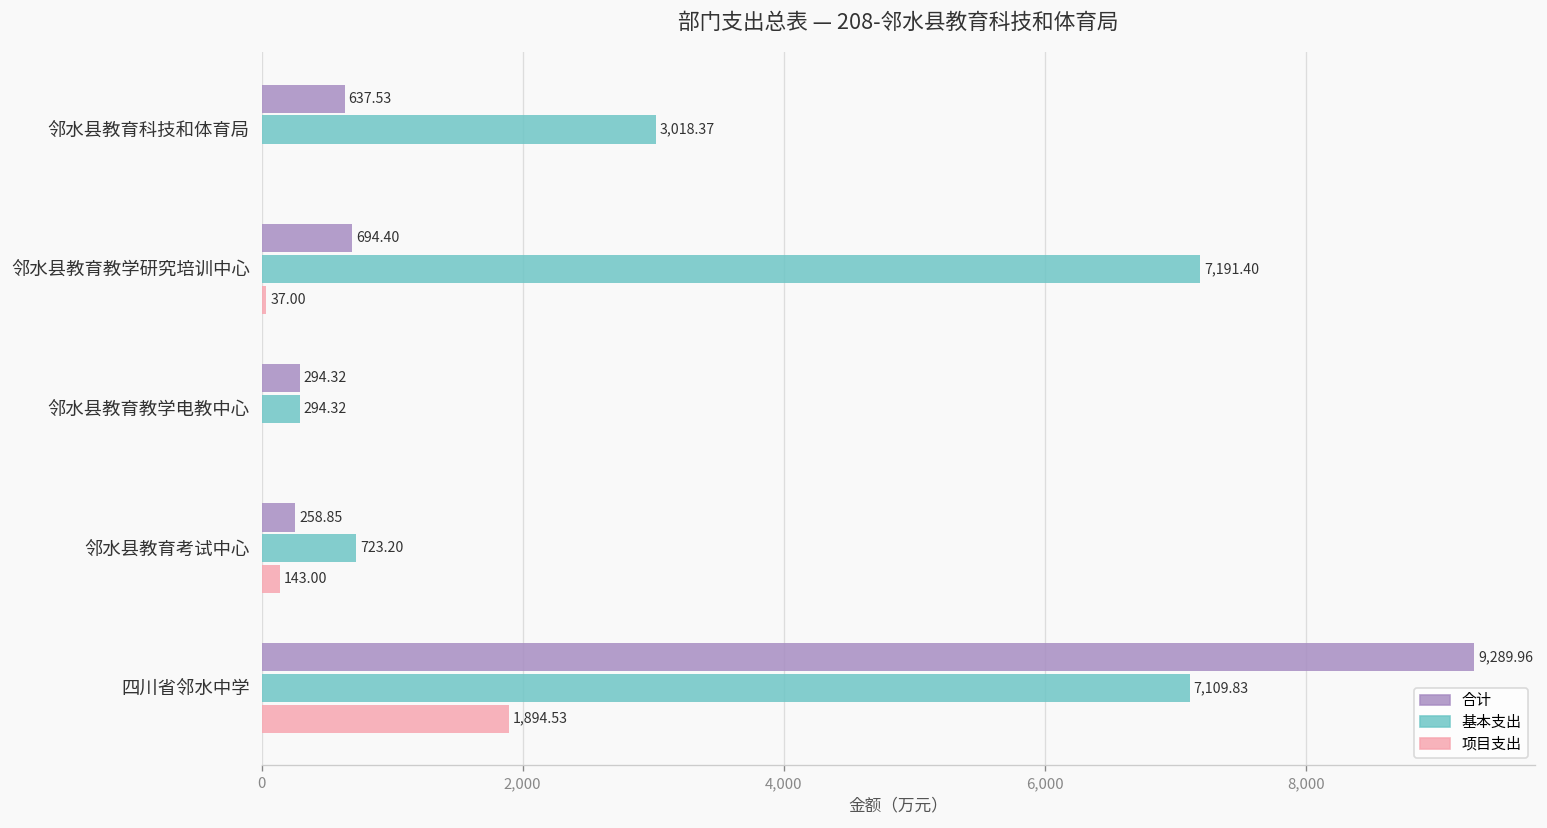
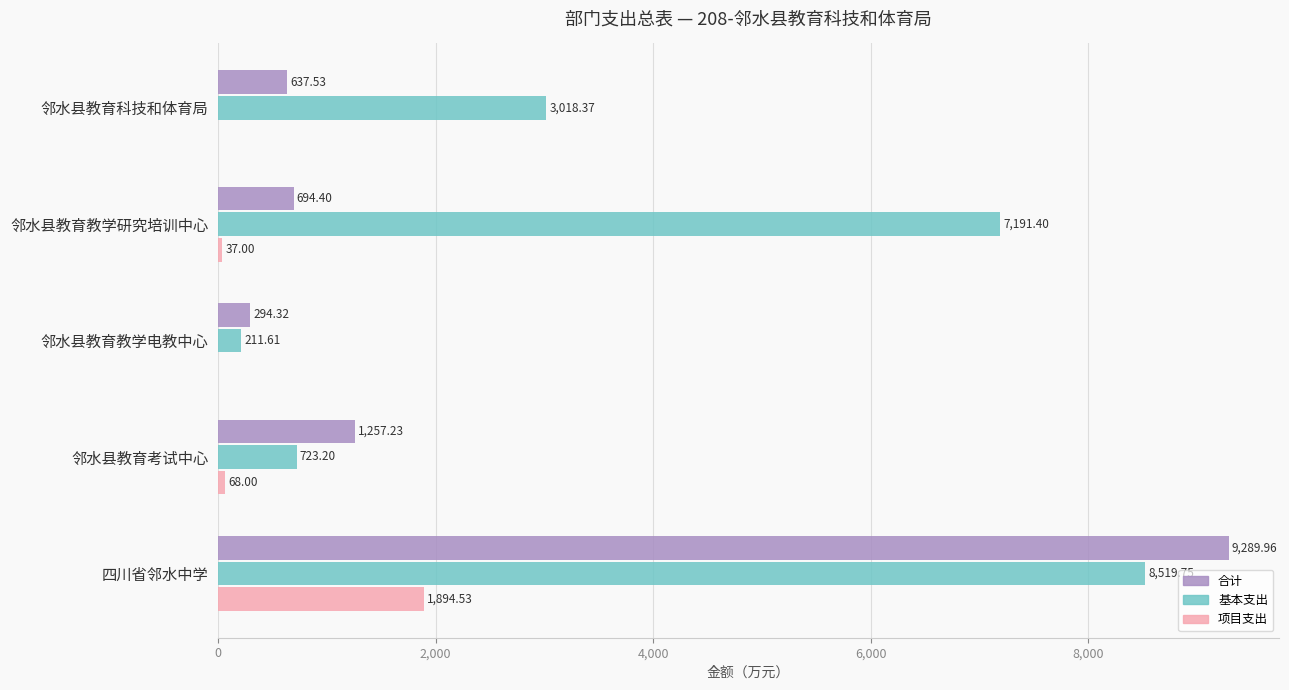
  {
    "合计": {
      "邻水县教育科技和体育局": "637.53",
      "邻水县教育教学研究培训中心": "694.40",
      "邻水县教育教学电教中心": "294.32",
-     "邻水县教育考试中心": "258.85",
+     "邻水县教育考试中心": "1,257.23",
      "四川省邻水中学": "9,289.96"
    },
    "基本支出": {
      "邻水县教育科技和体育局": "3,018.37",
      "邻水县教育教学研究培训中心": "7,191.40",
-     "邻水县教育教学电教中心": "294.32",
+     "邻水县教育教学电教中心": "211.61",
      "邻水县教育考试中心": "723.20",
-     "四川省邻水中学": "7,110"
+     "四川省邻水中学": "8,520"
    },
    "项目支出": {
      "邻水县教育教学研究培训中心": "37.00",
-     "邻水县教育考试中心": "143.00",
+     "邻水县教育考试中心": "68.00",
      "四川省邻水中学": "1,894.53"
    }
  }
